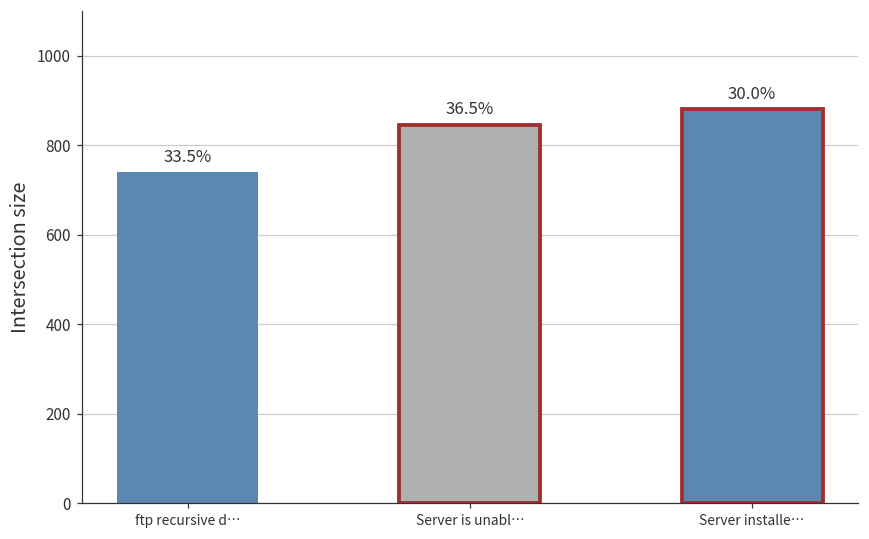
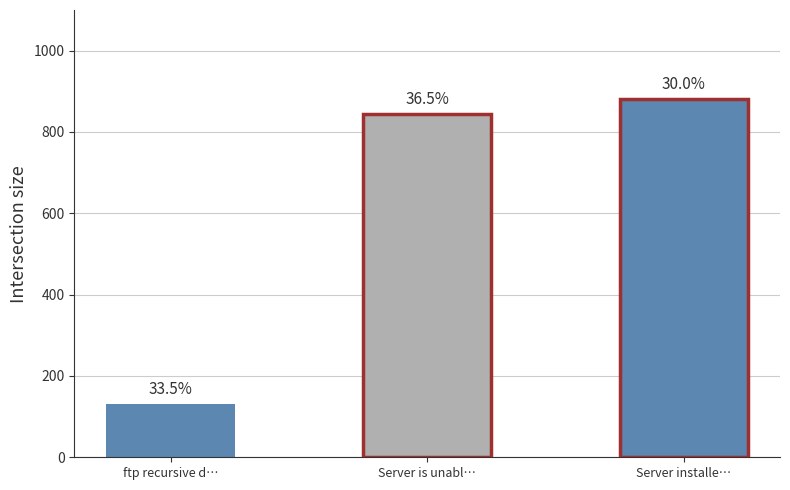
  {
-   "ftp recursive d…": 740
+   "ftp recursive d…": 130
  }
